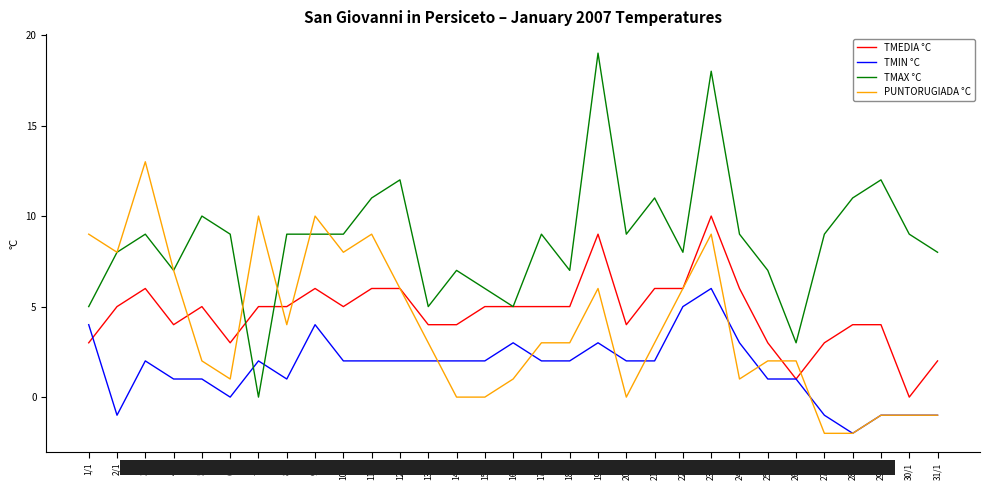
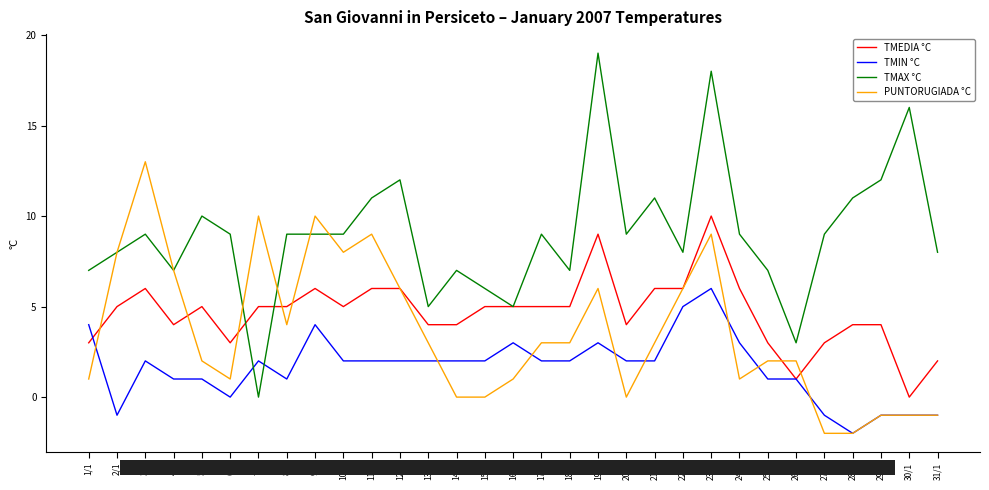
  {
    "TMEDIA °C": {
      "1/1": 3,
      "2/1": 5,
      "30/1": 0,
      "31/1": 2
    },
    "TMIN °C": {
      "1/1": 4,
      "2/1": -1
    },
    "TMAX °C": {
-     "1/1": 5,
-     "30/1": 9,
+     "1/1": 7,
+     "30/1": 16,
      "31/1": 8
    },
    "PUNTORUGIADA °C": {
-     "1/1": 9
+     "1/1": 1
    }
  }
